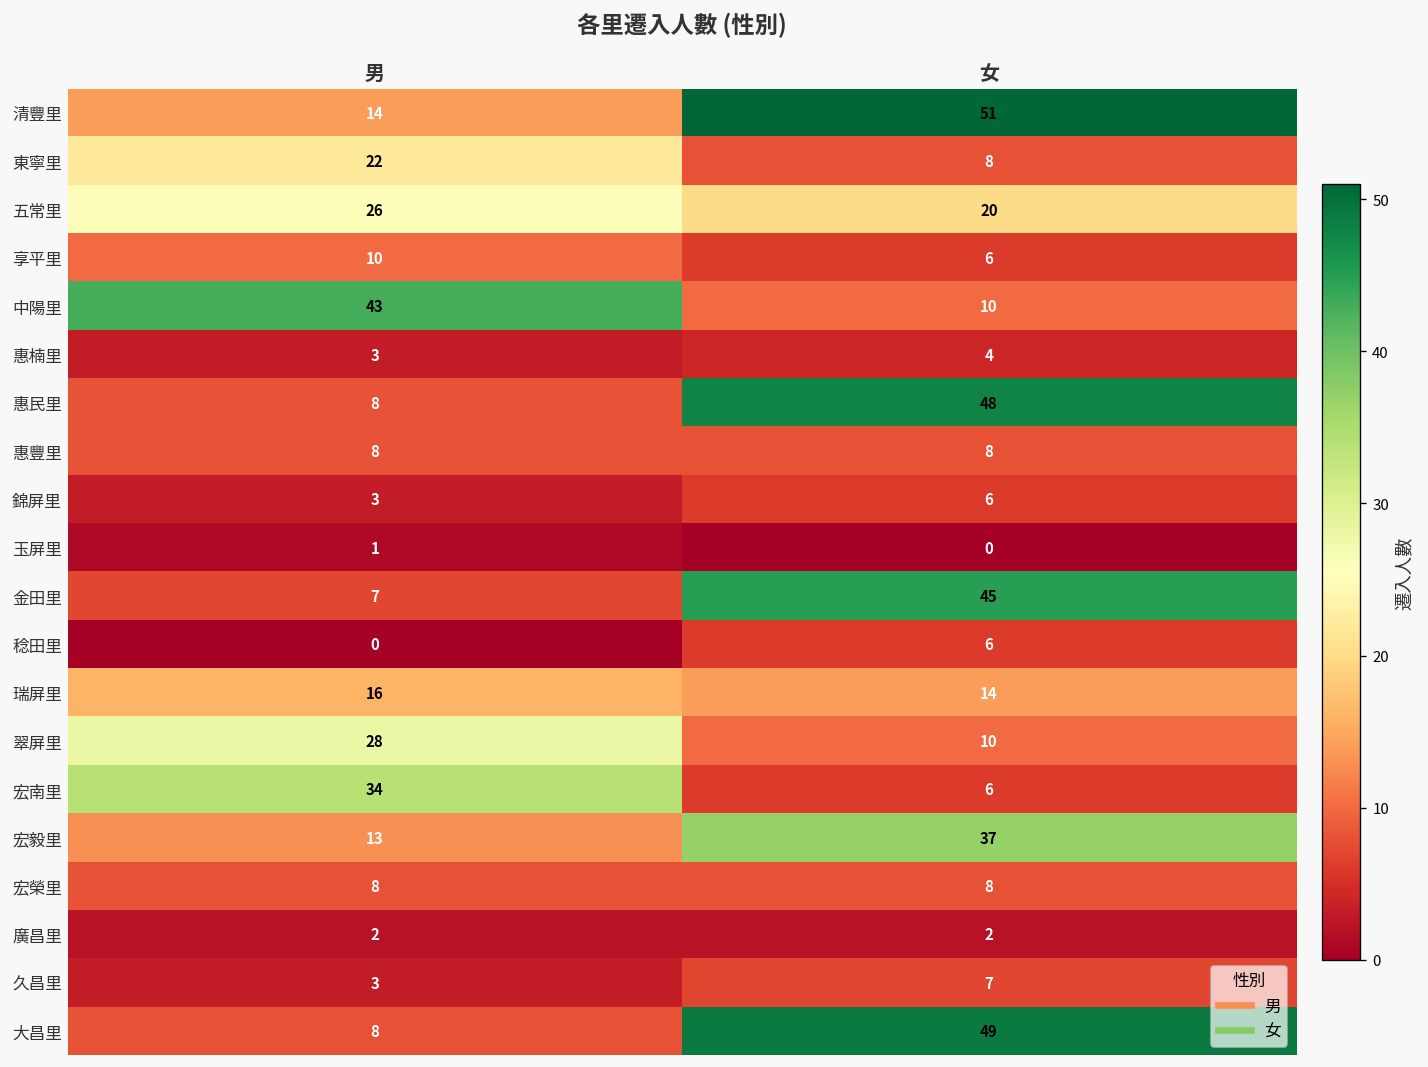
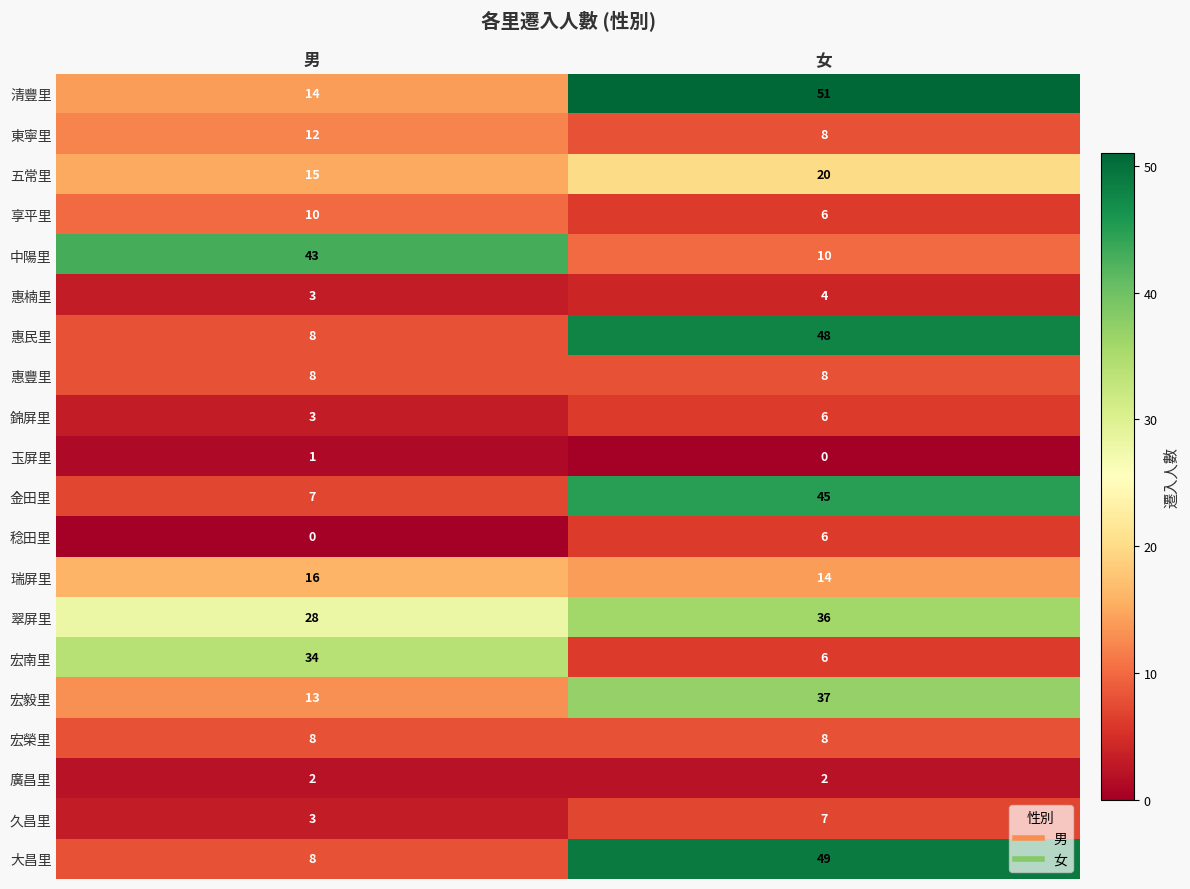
  {
    "清豐里": {
      "男": 14,
      "女": 51
    },
    "東寧里": {
-     "男": 22,
+     "男": 12,
      "女": 8
    },
    "五常里": {
-     "男": 26,
+     "男": 15,
      "女": 20
    },
    "享平里": {
      "男": 10,
      "女": 6
    },
    "中陽里": {
      "男": 43,
      "女": 10
    },
    "惠楠里": {
      "男": 3,
      "女": 4
    },
    "惠民里": {
      "男": 8,
      "女": 48
    },
    "惠豐里": {
      "男": 8,
      "女": 8
    },
    "錦屏里": {
      "男": 3,
      "女": 6
    },
    "玉屏里": {
      "男": 1,
      "女": 0
    },
    "金田里": {
      "男": 7,
      "女": 45
    },
    "稔田里": {
      "男": 0,
      "女": 6
    },
    "瑞屏里": {
      "男": 16,
      "女": 14
    },
    "翠屏里": {
      "男": 28,
-     "女": 10
+     "女": 36
    },
    "宏南里": {
      "男": 34,
      "女": 6
    },
    "宏毅里": {
      "男": 13,
      "女": 37
    },
    "宏榮里": {
      "男": 8,
      "女": 8
    },
    "廣昌里": {
      "男": 2,
      "女": 2
    },
    "久昌里": {
      "男": 3,
      "女": 7
    },
    "大昌里": {
      "男": 8,
      "女": 49
    }
  }
